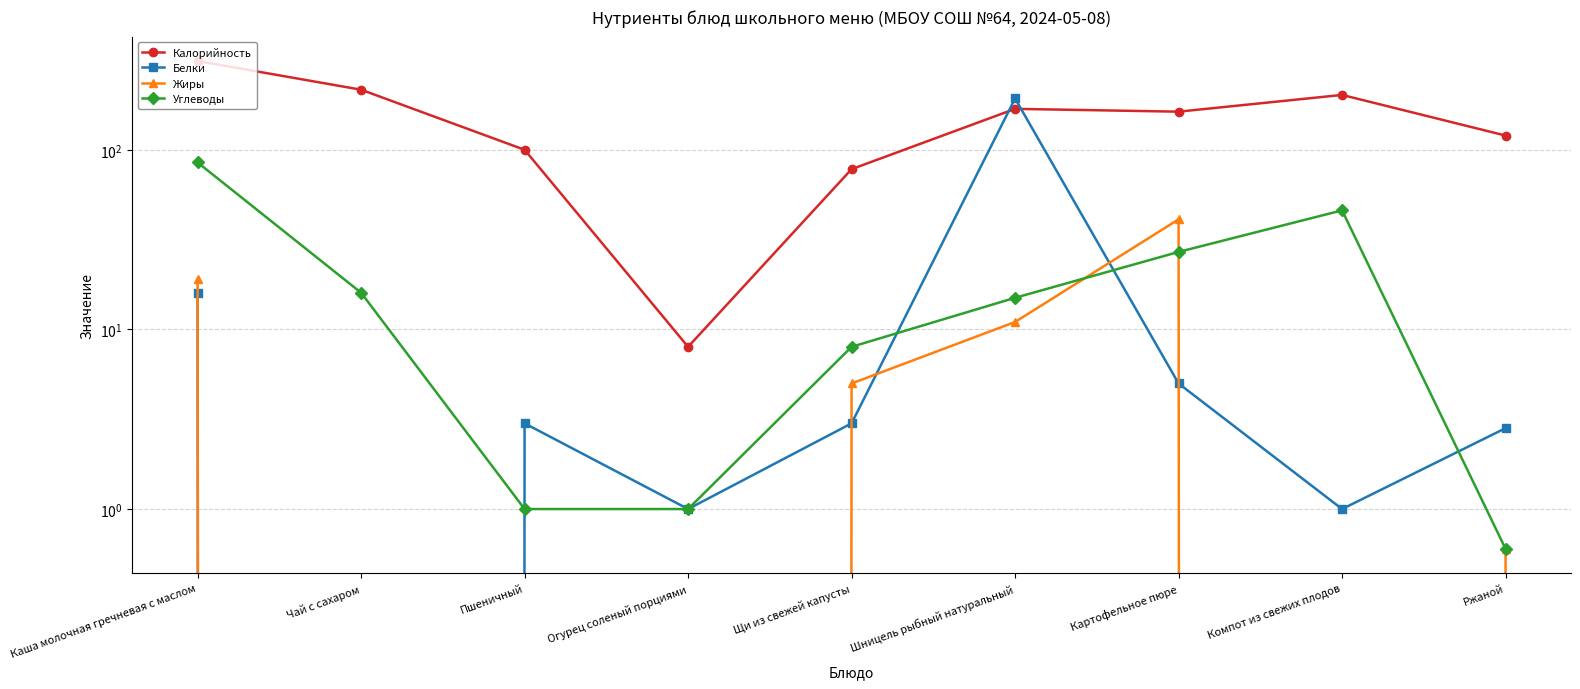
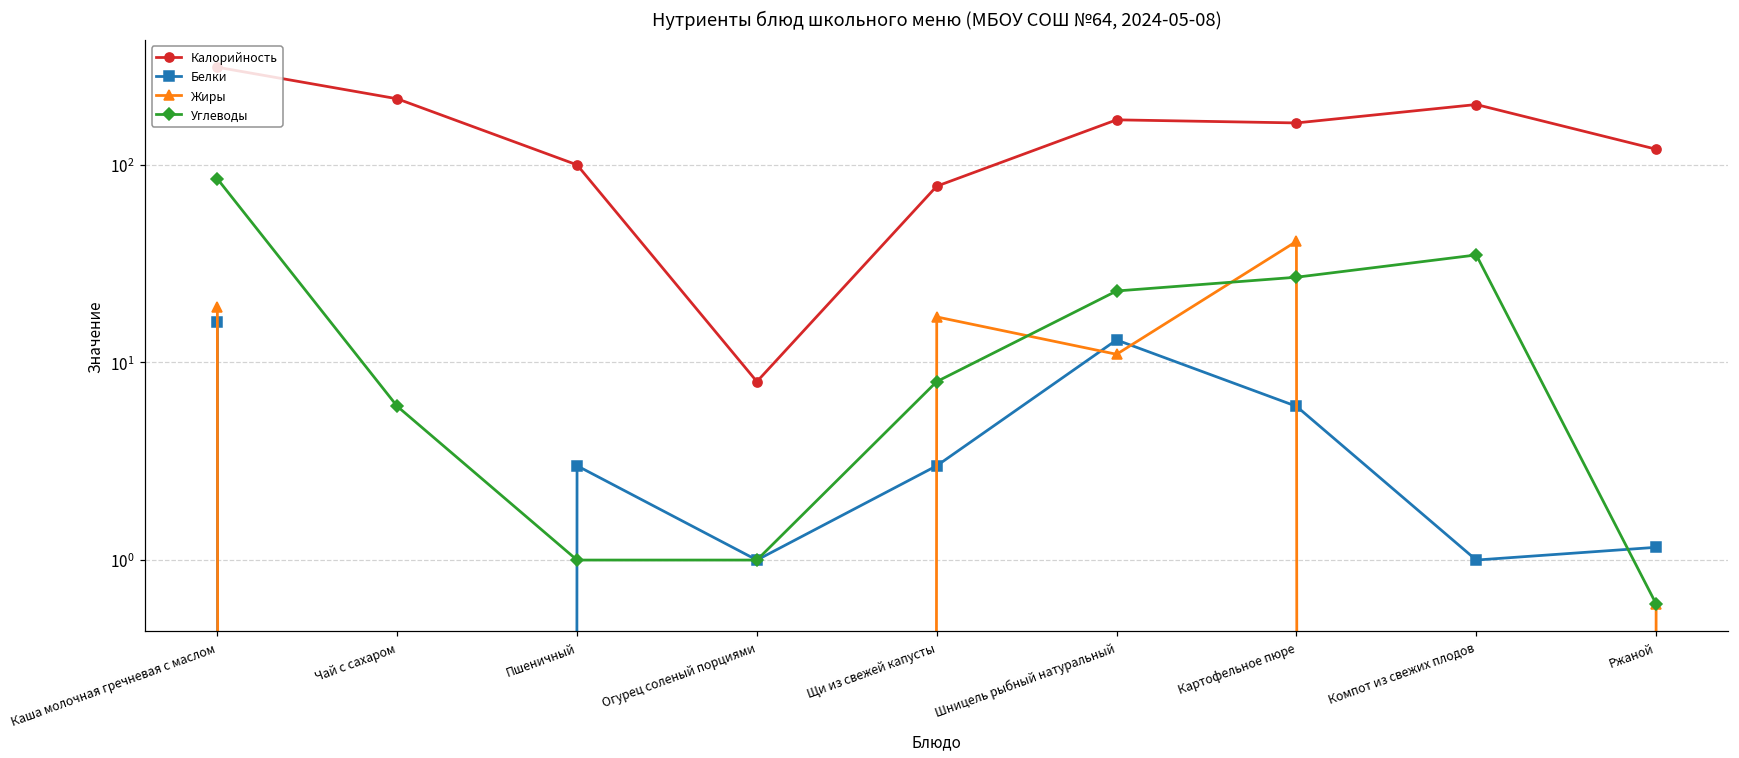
  {
    "Калорийность": {
      "Чай с сахаром": 220,
      "Пшеничный": 100,
      "Огурец соленый порциями": 8,
      "Щи из свежей капусты": 78,
      "Шницель рыбный натуральный": 170,
      "Картофельное пюре": 160,
      "Компот из свежих плодов": 200,
      "Ржаной": 120
    },
    "Белки": {
      "Каша молочная гречневая с маслом": 16,
      "Пшеничный": 3.0,
      "Щи из свежей капусты": 3.0,
-     "Шницель рыбный натуральный": 190,
-     "Картофельное пюре": 5,
+     "Шницель рыбный натуральный": 13,
+     "Картофельное пюре": 6,
      "Компот из свежих плодов": 1.0,
-     "Ржаной": 2.8
+     "Ржаной": 1.2
    },
    "Жиры": {
      "Каша молочная гречневая с маслом": 19,
-     "Щи из свежей капусты": 5,
+     "Щи из свежей капусты": 17,
      "Шницель рыбный натуральный": 11,
      "Картофельное пюре": 41
    },
    "Углеводы": {
      "Каша молочная гречневая с маслом": 90,
-     "Чай с сахаром": 16,
+     "Чай с сахаром": 6,
      "Пшеничный": 1,
      "Щи из свежей капусты": 8,
-     "Шницель рыбный натуральный": 15,
+     "Шницель рыбный натуральный": 23,
      "Картофельное пюре": 27,
-     "Компот из свежих плодов": 46
+     "Компот из свежих плодов": 35
    }
  }
